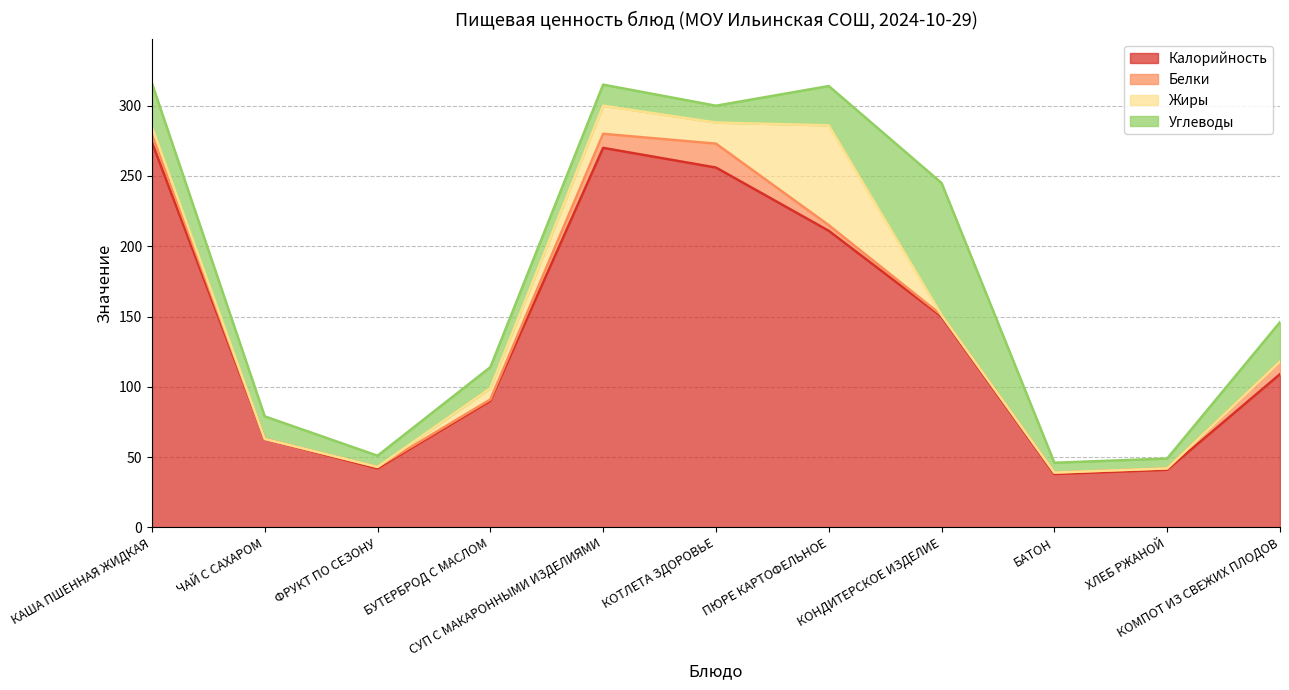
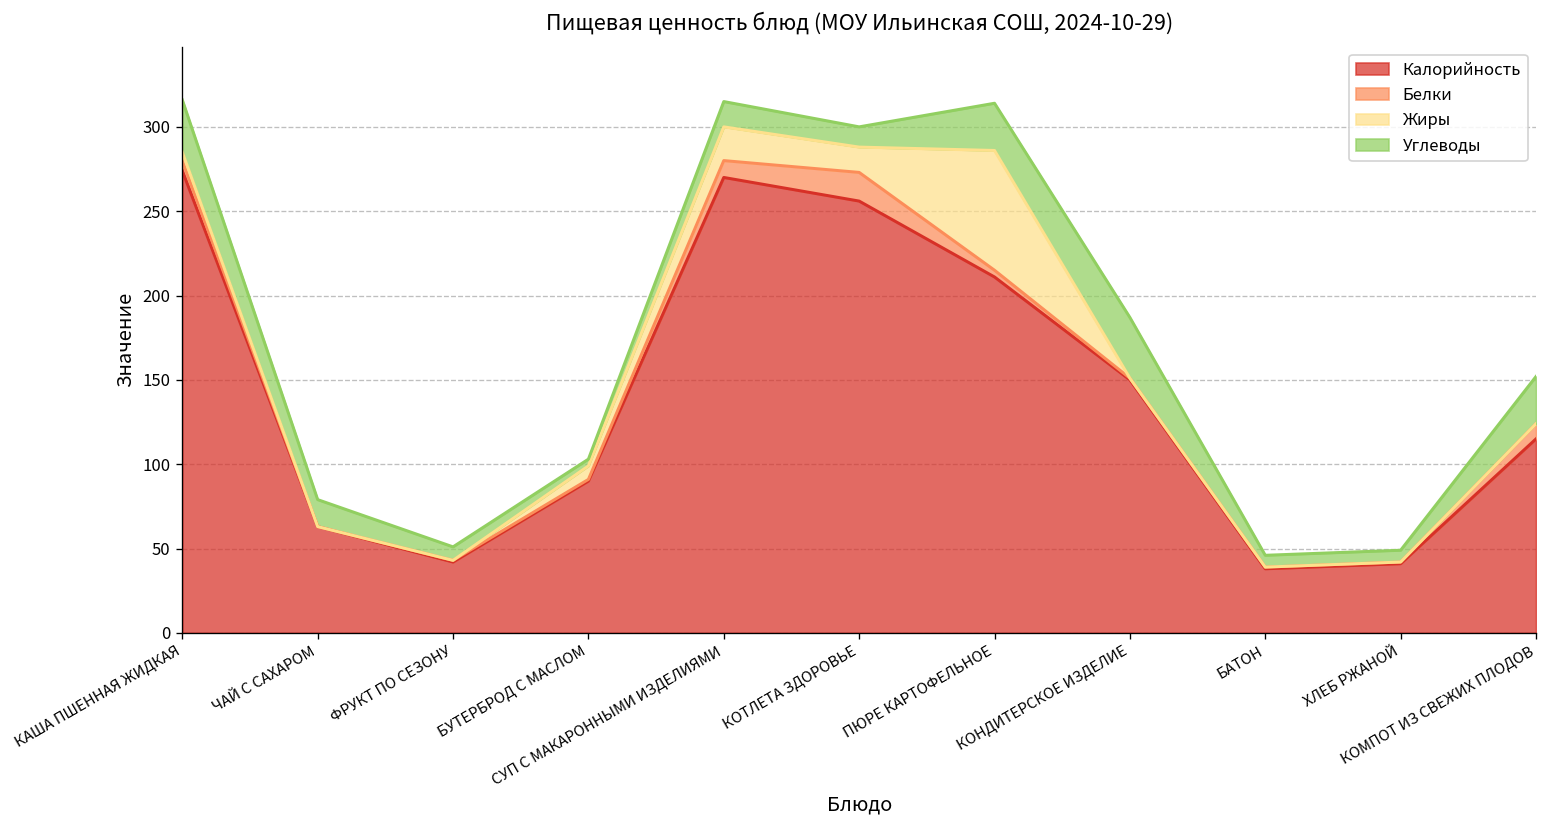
  {
    "Калорийность": {
      "КАША ПШЕННАЯ ЖИДКАЯ": 274,
      "СУП С МАКАРОННЫМИ ИЗДЕЛИЯМИ": 270,
      "КОТЛЕТА ЗДОРОВЬЕ": 256,
      "ПЮРЕ КАРТОФЕЛЬНОЕ": 211,
-     "КОМПОТ ИЗ СВЕЖИХ ПЛОДОВ": 109
+     "КОМПОТ ИЗ СВЕЖИХ ПЛОДОВ": 115
    },
    "Белки": {
      "КАША ПШЕННАЯ ЖИДКАЯ": 6,
      "СУП С МАКАРОННЫМИ ИЗДЕЛИЯМИ": 10,
      "КОТЛЕТА ЗДОРОВЬЕ": 17,
      "ПЮРЕ КАРТОФЕЛЬНОЕ": 4
    },
    "Жиры": {
      "КАША ПШЕННАЯ ЖИДКАЯ": 5,
      "БУТЕРБРОД С МАСЛОМ": 8,
      "СУП С МАКАРОННЫМИ ИЗДЕЛИЯМИ": 20,
      "КОТЛЕТА ЗДОРОВЬЕ": 15,
      "ПЮРЕ КАРТОФЕЛЬНОЕ": 71
    },
    "Углеводы": {
      "КАША ПШЕННАЯ ЖИДКАЯ": 31,
      "ЧАЙ С САХАРОМ": 16,
      "ФРУКТ ПО СЕЗОНУ": 8,
-     "БУТЕРБРОД С МАСЛОМ": 15,
+     "БУТЕРБРОД С МАСЛОМ": 4,
      "СУП С МАКАРОННЫМИ ИЗДЕЛИЯМИ": 15,
      "КОТЛЕТА ЗДОРОВЬЕ": 12,
      "ПЮРЕ КАРТОФЕЛЬНОЕ": 28,
-     "КОНДИТЕРСКОЕ ИЗДЕЛИЕ": 94,
+     "КОНДИТЕРСКОЕ ИЗДЕЛИЕ": 36,
      "БАТОН": 7,
      "ХЛЕБ РЖАНОЙ": 7,
      "КОМПОТ ИЗ СВЕЖИХ ПЛОДОВ": 28
    }
  }
